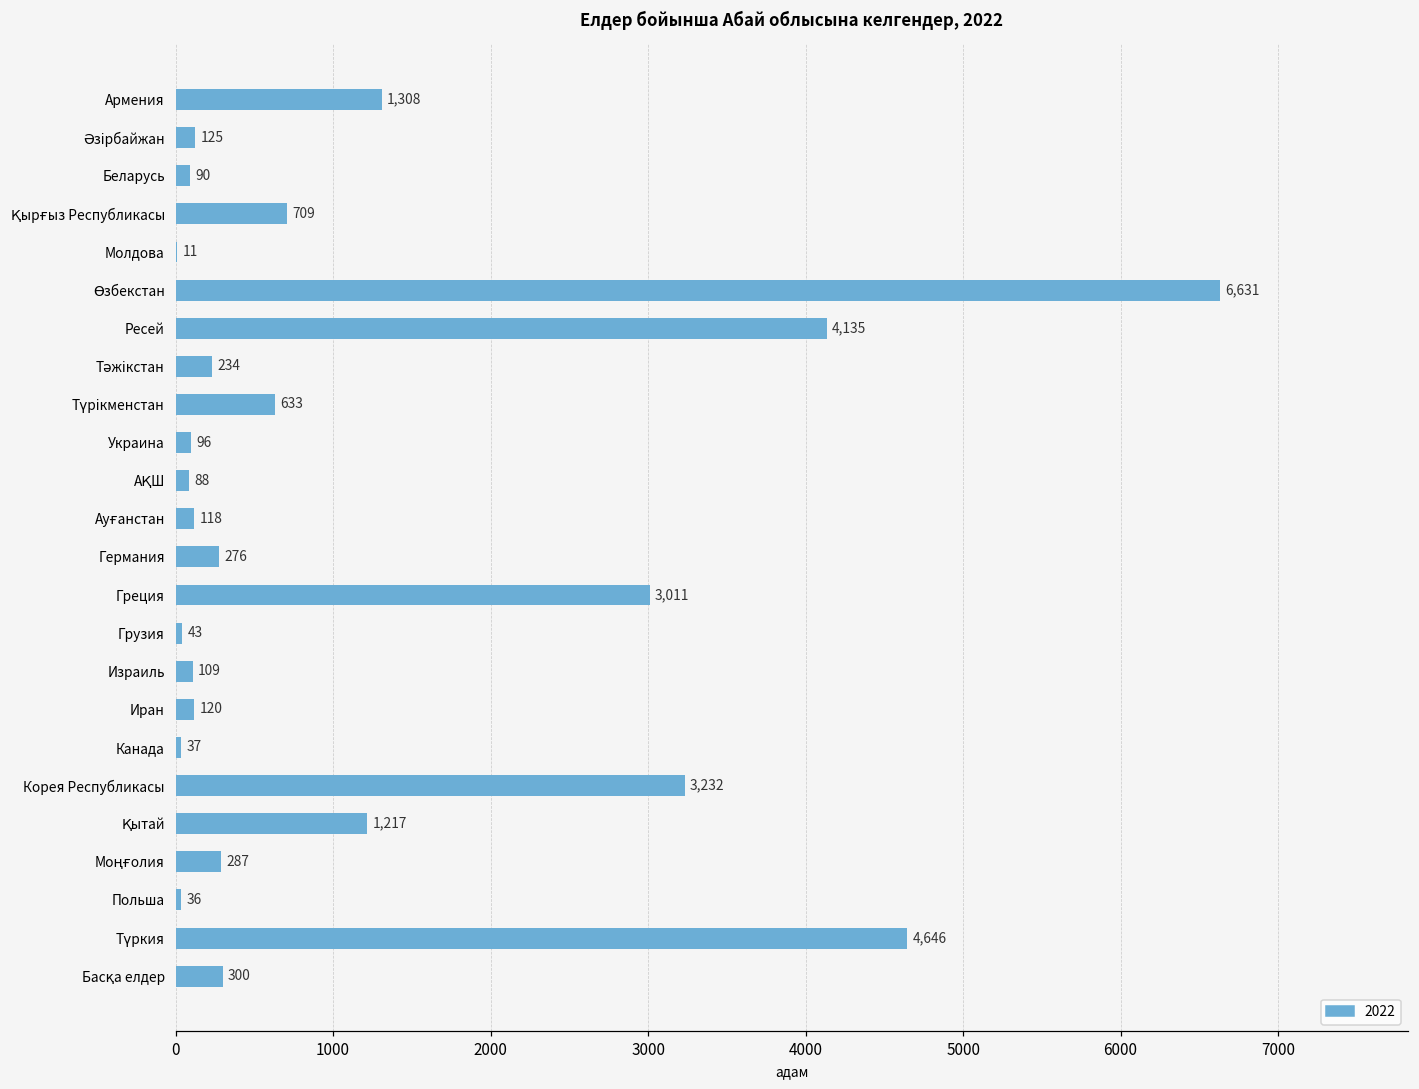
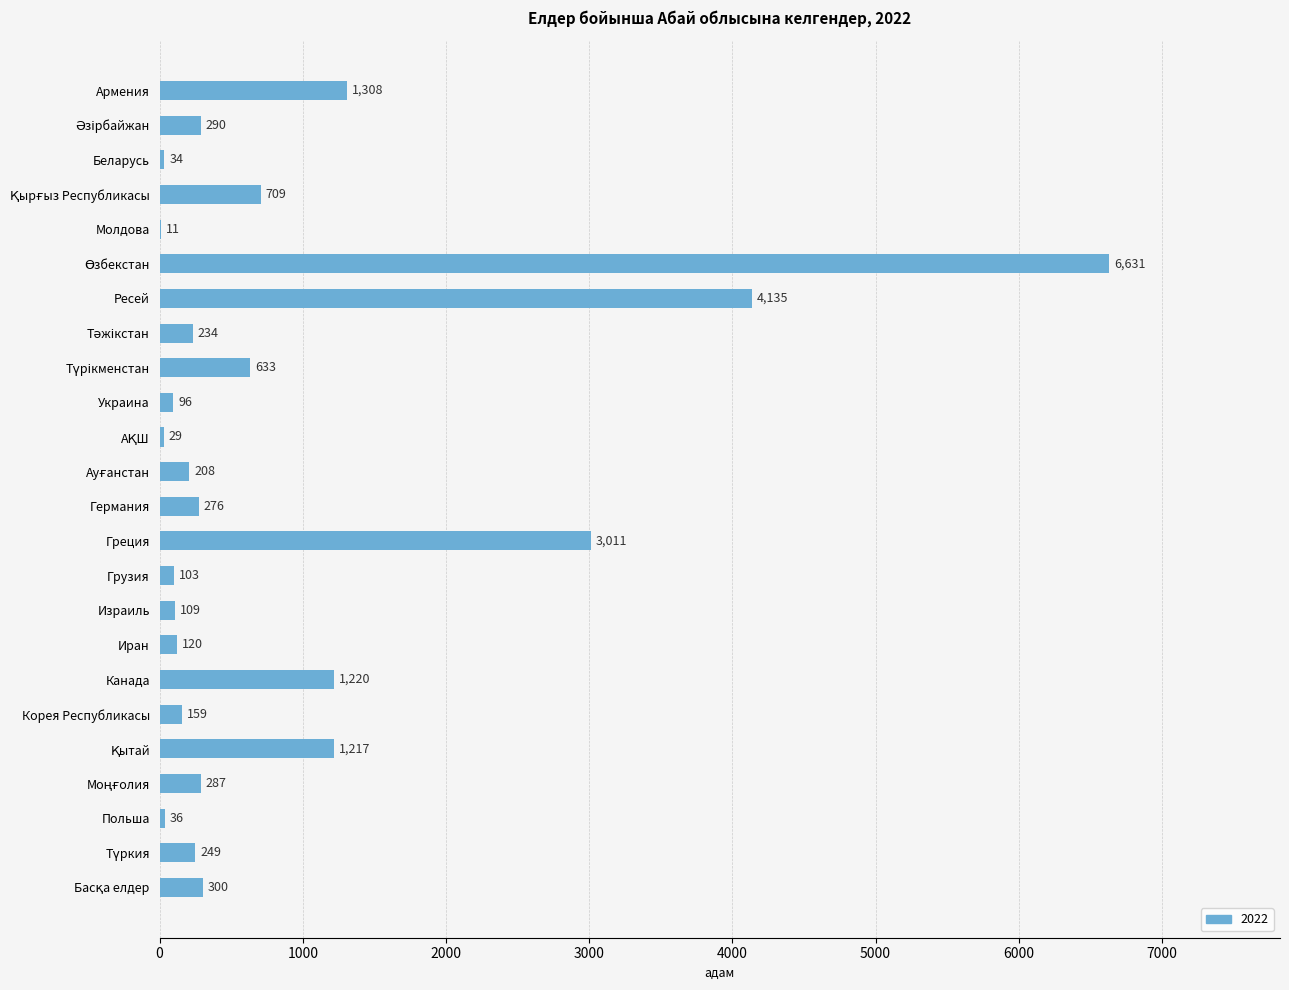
  {
    "Армения": "1,308",
-   "Әзірбайжан": "125",
-   "Беларусь": "90",
+   "Әзірбайжан": "290",
+   "Беларусь": "34",
    "Қырғыз Республикасы": "709",
    "Молдова": "11",
    "Өзбекстан": "6,631",
    "Ресей": "4,135",
    "Тәжікстан": "234",
    "Түрікменстан": "633",
    "Украина": "96",
-   "АҚШ": "88",
-   "Ауғанстан": "118",
+   "АҚШ": "29",
+   "Ауғанстан": "208",
    "Германия": "276",
    "Греция": "3,011",
-   "Грузия": "43",
+   "Грузия": "103",
    "Израиль": "109",
    "Иран": "120",
-   "Канада": "37",
-   "Корея Республикасы": "3,232",
+   "Канада": "1,220",
+   "Корея Республикасы": "159",
    "Қытай": "1,217",
    "Моңғолия": "287",
    "Польша": "36",
-   "Түркия": "4,646",
+   "Түркия": "249",
    "Басқа елдер": "300"
  }
